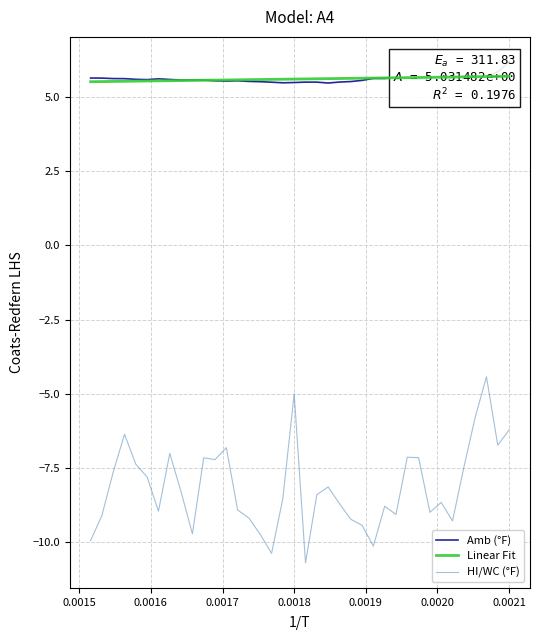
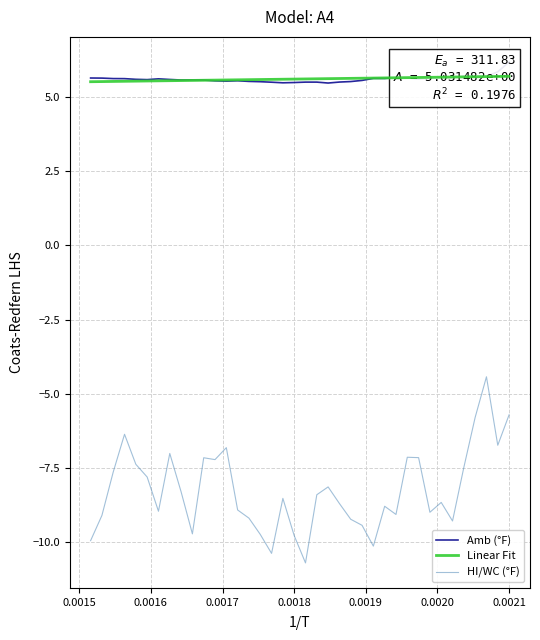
  {
    "Amb (°F)": {
      "0.0018": 5.5
    },
    "Linear Fit": {
      "0.0018": 5.6
    },
    "HI/WC (°F)": {
-     "0.0018": -5.0,
-     "0.0021": -6.2
+     "0.0018": -9.8,
+     "0.0021": -5.7
    }
  }
